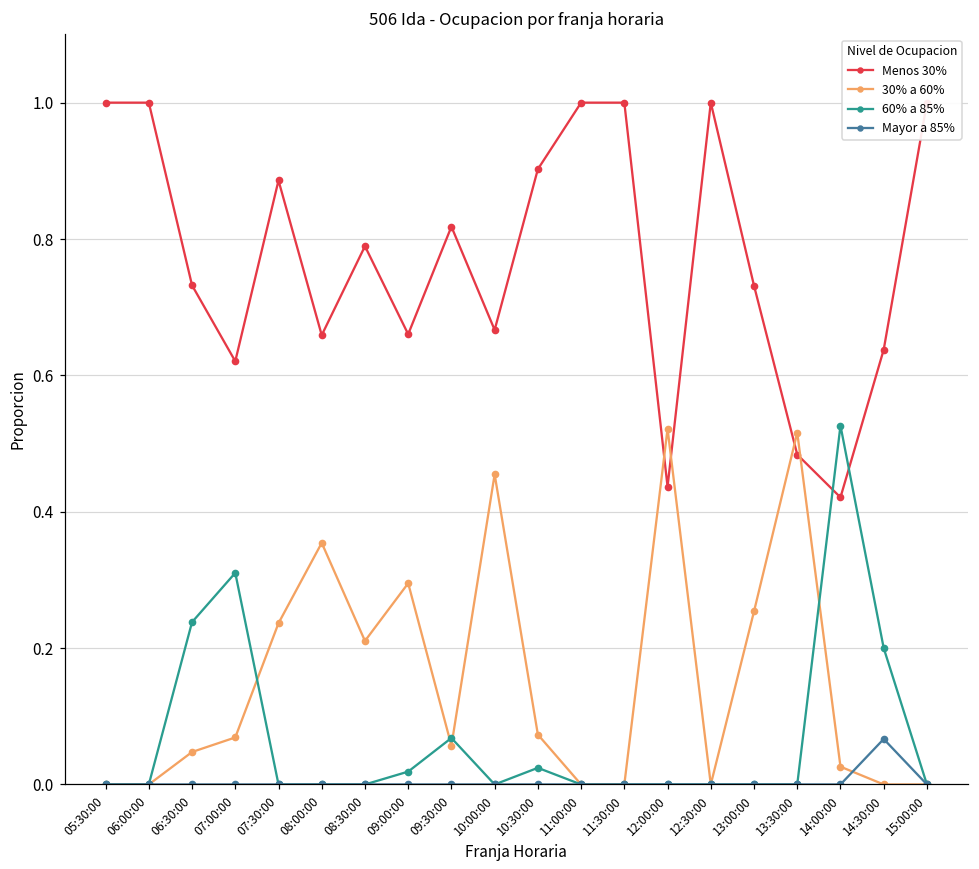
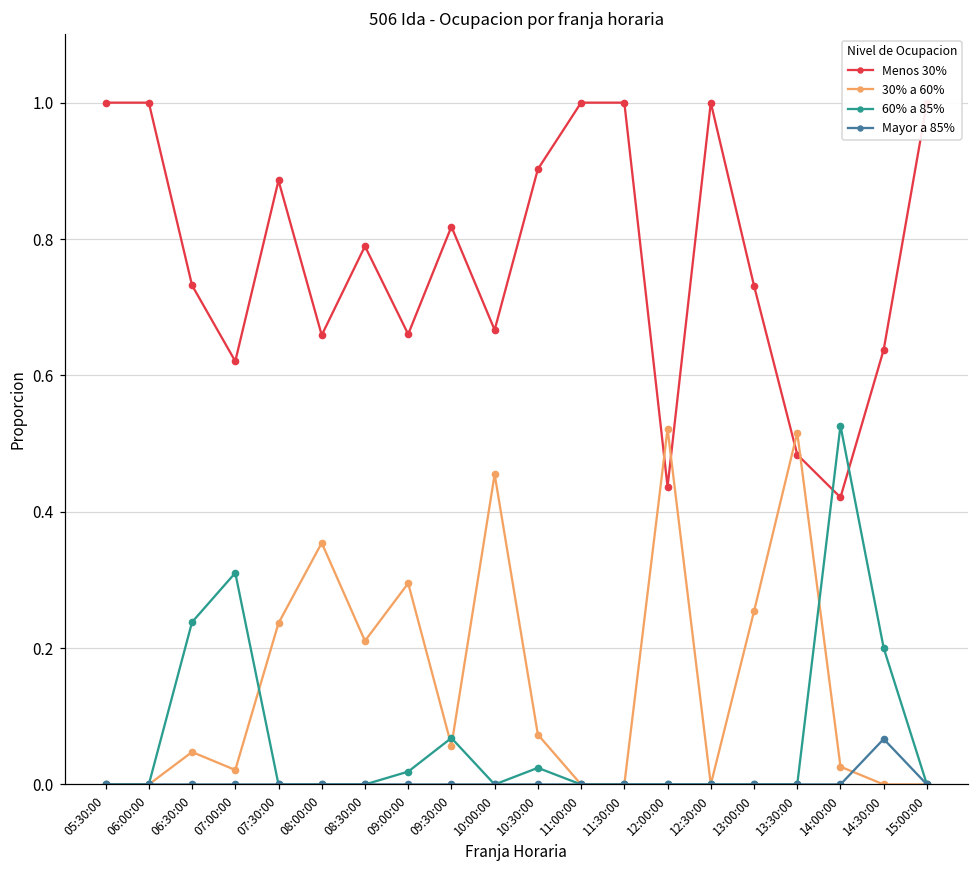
  {
    "Menos 30%": {
      "05:30:00": 1.00,
      "06:00:00": 1.00,
      "06:30:00": 0.73,
      "07:00:00": 0.62,
      "07:30:00": 0.89,
      "08:00:00": 0.66,
      "08:30:00": 0.79,
      "09:00:00": 0.66,
      "09:30:00": 0.82,
      "10:00:00": 0.67,
      "10:30:00": 0.90,
      "11:00:00": 1.00,
      "11:30:00": 1.00,
      "12:00:00": 0.44,
      "12:30:00": 1.00,
      "13:00:00": 0.73,
      "13:30:00": 0.48,
      "14:00:00": 0.42,
      "14:30:00": 0.64
    },
    "30% a 60%": {
      "06:30:00": 0.05,
-     "07:00:00": 0.07,
+     "07:00:00": 0.02,
      "07:30:00": 0.24,
      "08:00:00": 0.35,
      "08:30:00": 0.21,
      "09:00:00": 0.30,
      "09:30:00": 0.06,
      "10:00:00": 0.45,
      "10:30:00": 0.07,
      "12:00:00": 0.52,
      "13:00:00": 0.25,
      "13:30:00": 0.52,
      "14:00:00": 0.03,
      "14:30:00": 0.00
    }
  }
